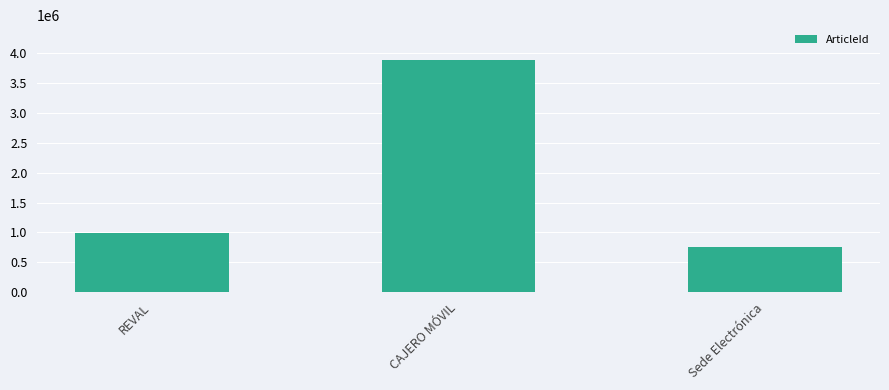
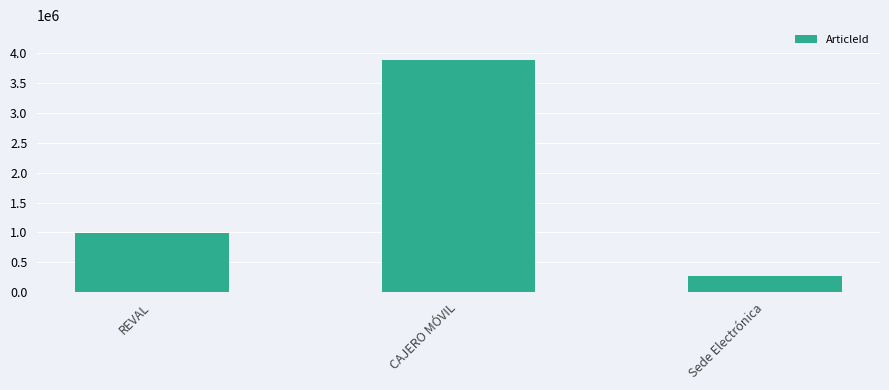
  {
    "REVAL": 1000000,
    "CAJERO MÓVIL": 3900000,
-   "Sede Electrónica": 800000
+   "Sede Electrónica": 300000
  }
